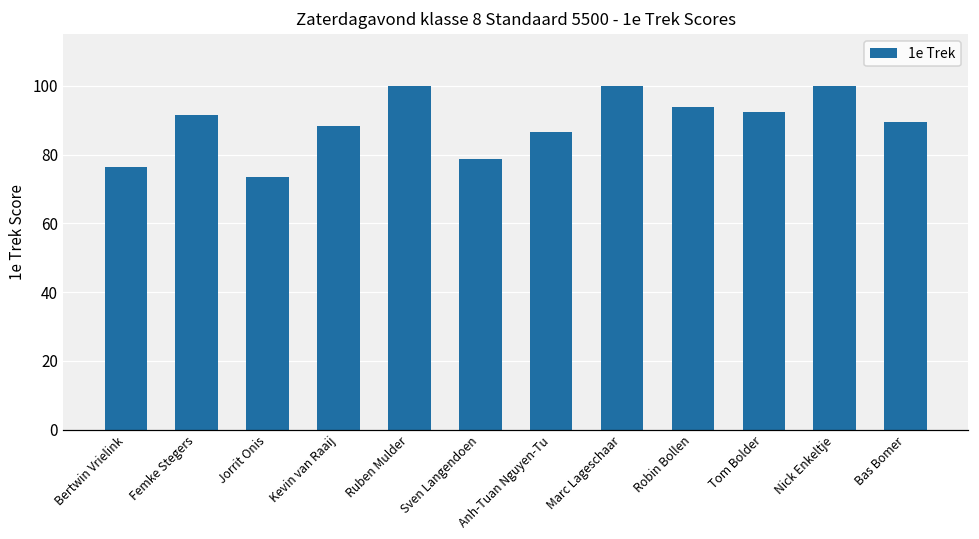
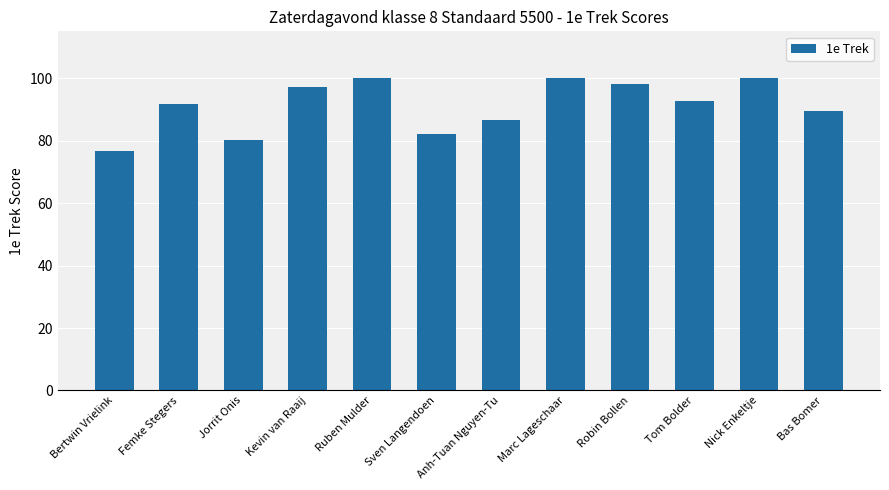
  {
    "Bertwin Vrielink": 77,
    "Femke Stegers": 92,
-   "Jorrit Onis": 73,
-   "Kevin van Raaij": 88,
+   "Jorrit Onis": 80,
+   "Kevin van Raaij": 97,
    "Ruben Mulder": 100,
-   "Sven Langendoen": 79,
+   "Sven Langendoen": 82,
    "Anh-Tuan Nguyen-Tu": 87,
    "Marc Lageschaar": 100,
-   "Robin Bollen": 94,
+   "Robin Bollen": 98,
    "Tom Bolder": 93,
    "Nick Enkeltje": 100,
    "Bas Bomer": 89
  }
